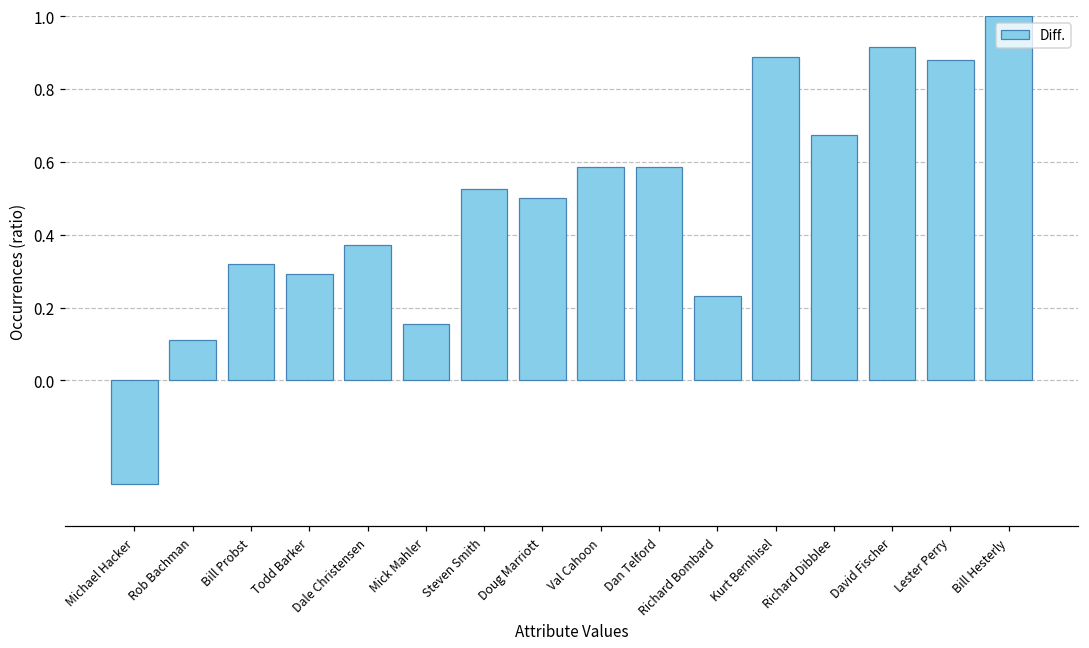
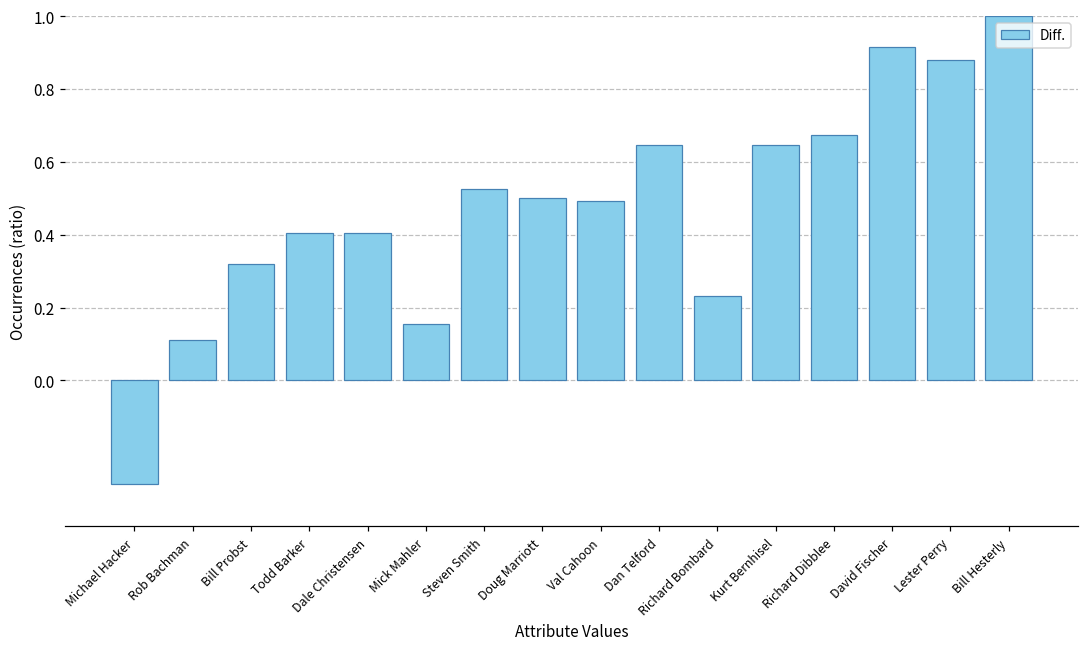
  {
    "Michael Hacker": -0.28,
    "Rob Bachman": 0.11,
    "Bill Probst": 0.32,
-   "Todd Barker": 0.29,
-   "Dale Christensen": 0.37,
+   "Todd Barker": 0.41,
+   "Dale Christensen": 0.41,
    "Mick Mahler": 0.16,
    "Steven Smith": 0.53,
    "Doug Marriott": 0.50,
-   "Val Cahoon": 0.59,
-   "Dan Telford": 0.59,
+   "Val Cahoon": 0.49,
+   "Dan Telford": 0.65,
    "Richard Bombard": 0.23,
-   "Kurt Bernhisel": 0.89,
+   "Kurt Bernhisel": 0.65,
    "Richard Dibblee": 0.67,
    "David Fischer": 0.91,
    "Lester Perry": 0.88,
    "Bill Hesterly": 1.00
  }
